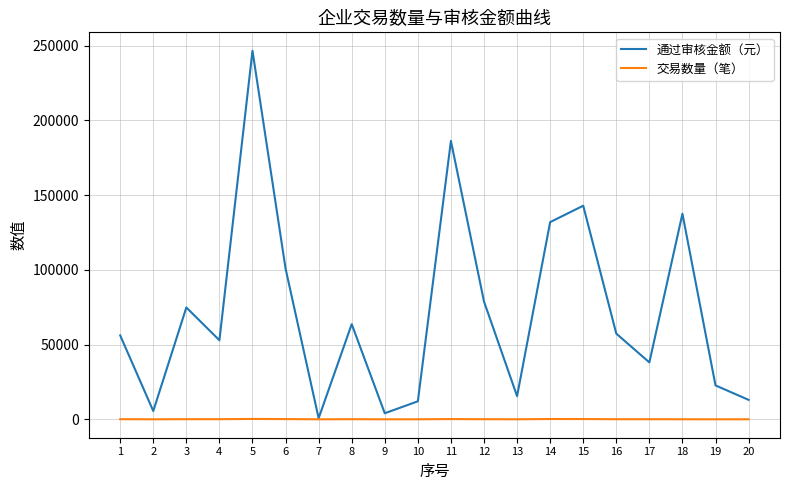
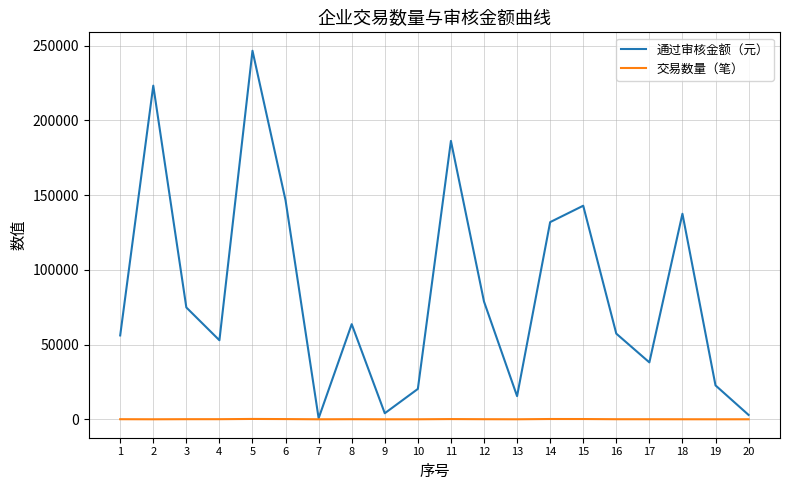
  {
    "通过审核金额（元）": {
      "1": 56000,
-     "2": 6000,
+     "2": 223000,
      "3": 75000,
      "4": 53000,
      "5": 247000,
-     "6": 101000,
+     "6": 146000,
      "8": 64000,
      "9": 4000,
-     "10": 12000,
+     "10": 20000,
      "11": 186000,
      "12": 79000,
      "13": 15000,
      "14": 132000,
      "15": 143000,
      "16": 57000,
      "17": 38000,
      "18": 138000,
      "19": 23000,
-     "20": 13000
+     "20": 3000
    },
    "交易数量（笔）": {
      "1": 0,
      "2": 0,
      "3": 0,
      "4": 0,
      "5": 0,
      "6": 0,
      "8": 0,
      "9": 0,
      "10": 0,
      "11": 0,
      "12": 0,
      "13": 0,
      "14": 0,
      "15": 0,
      "16": 0,
      "17": 0,
      "18": 0,
      "19": 0,
      "20": 0
    }
  }
